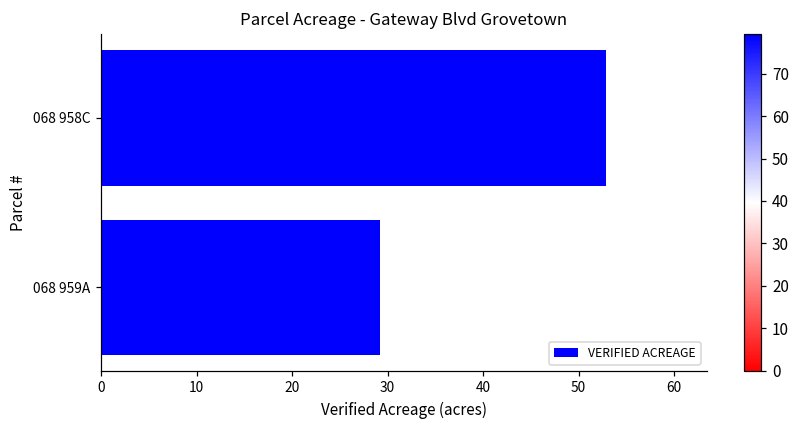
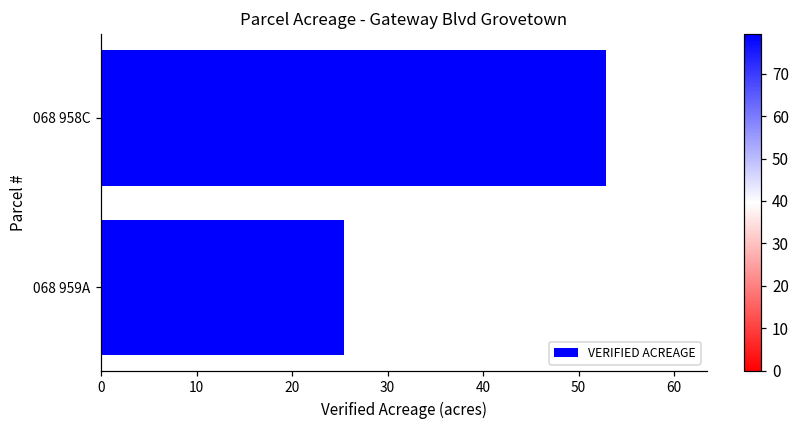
  {
    "068 958C": 53,
-   "068 959A": 29
+   "068 959A": 25
  }
